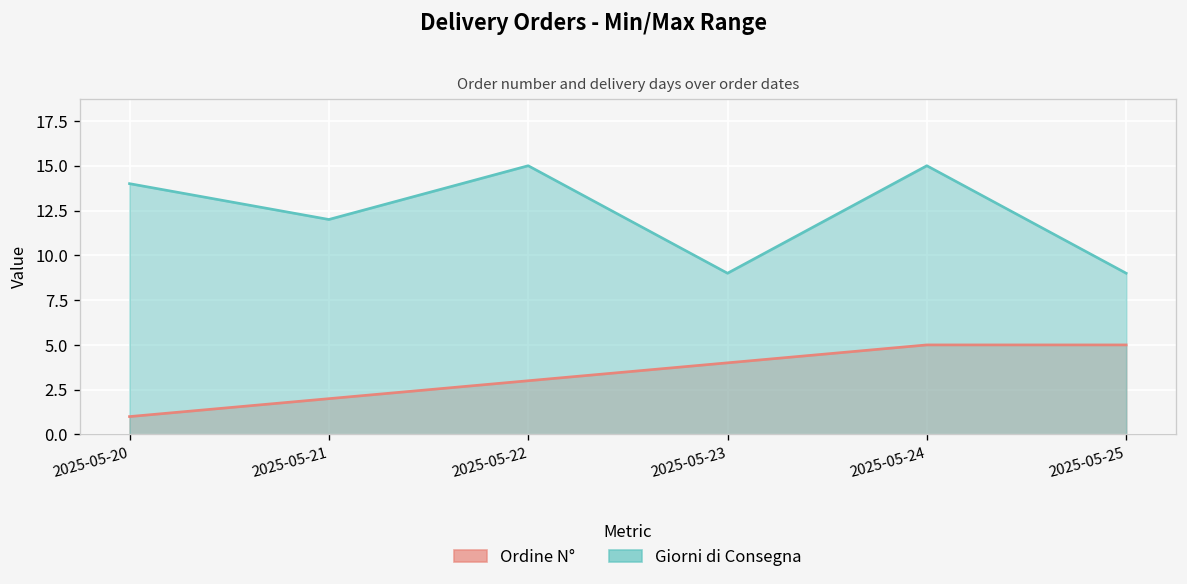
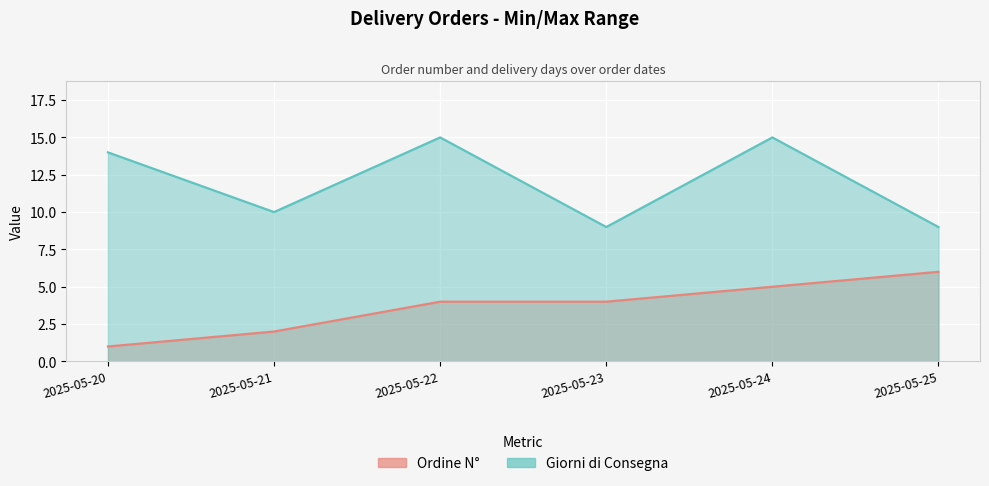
  {
    "Ordine N°": {
      "2025-05-20": 1,
      "2025-05-21": 2,
-     "2025-05-22": 3,
+     "2025-05-22": 4,
      "2025-05-23": 4,
      "2025-05-24": 5,
-     "2025-05-25": 5
+     "2025-05-25": 6
    },
    "Giorni di Consegna": {
      "2025-05-20": 14,
-     "2025-05-21": 12,
+     "2025-05-21": 10,
      "2025-05-22": 15,
      "2025-05-23": 9,
      "2025-05-24": 15,
      "2025-05-25": 9
    }
  }
